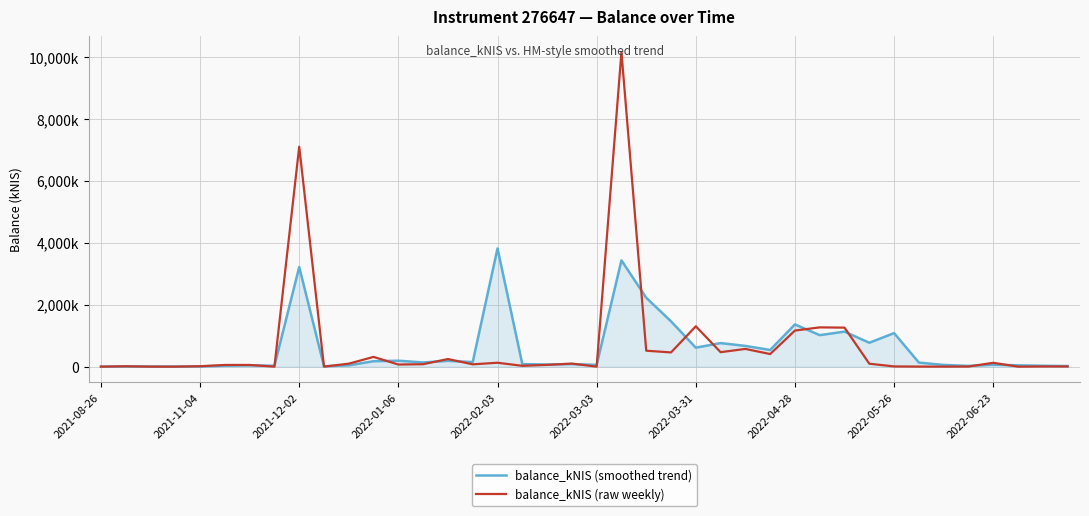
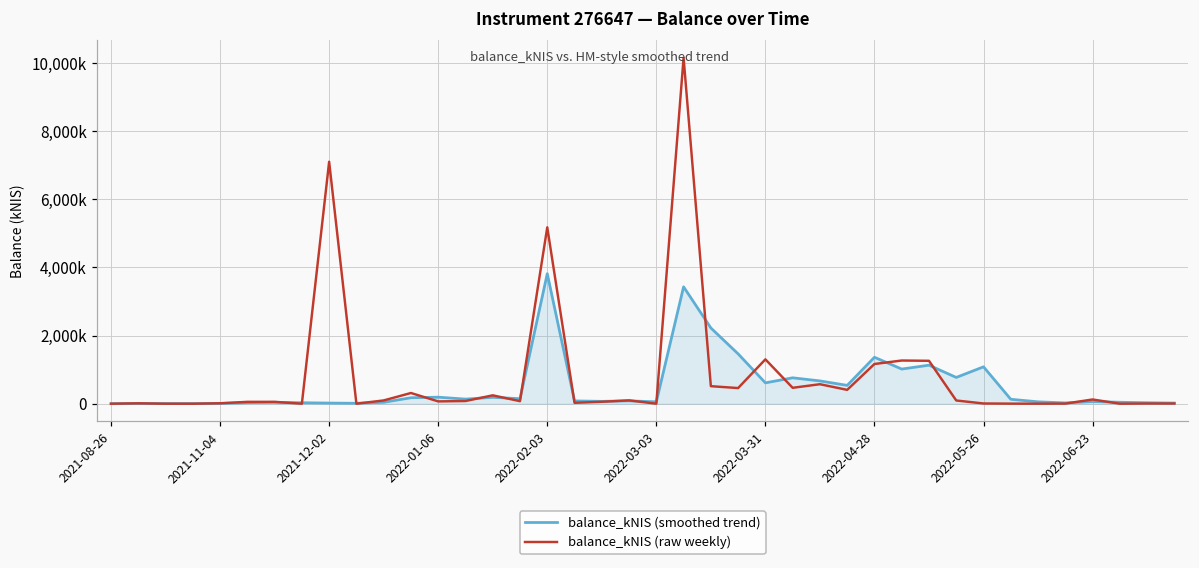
  {
    "balance_kNIS (smoothed trend)": {
-     "2021-12-02": "3,200,000",
+     "2021-12-02": "0",
      "2022-01-06": "200,000",
      "2022-02-03": "3,800,000",
      "2022-03-31": "600,000",
      "2022-04-28": "1,400,000",
      "2022-05-26": "1,100,000"
    },
    "balance_kNIS (raw weekly)": {
      "2021-12-02": "7,100,000",
      "2022-01-06": "100,000",
-     "2022-02-03": "100,000",
+     "2022-02-03": "5,200,000",
      "2022-03-31": "1,300,000",
      "2022-04-28": "1,200,000",
      "2022-05-26": "0"
    }
  }
